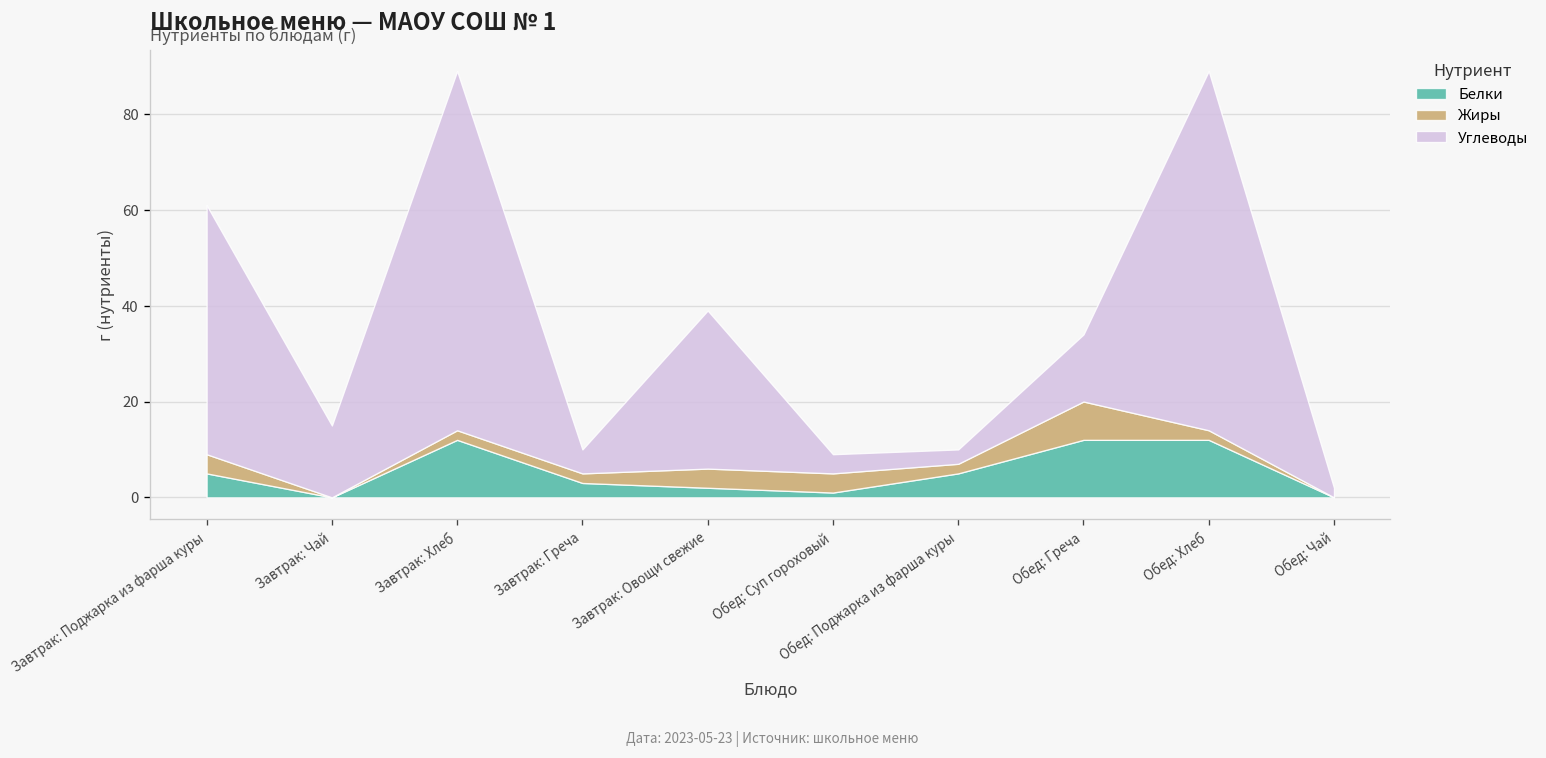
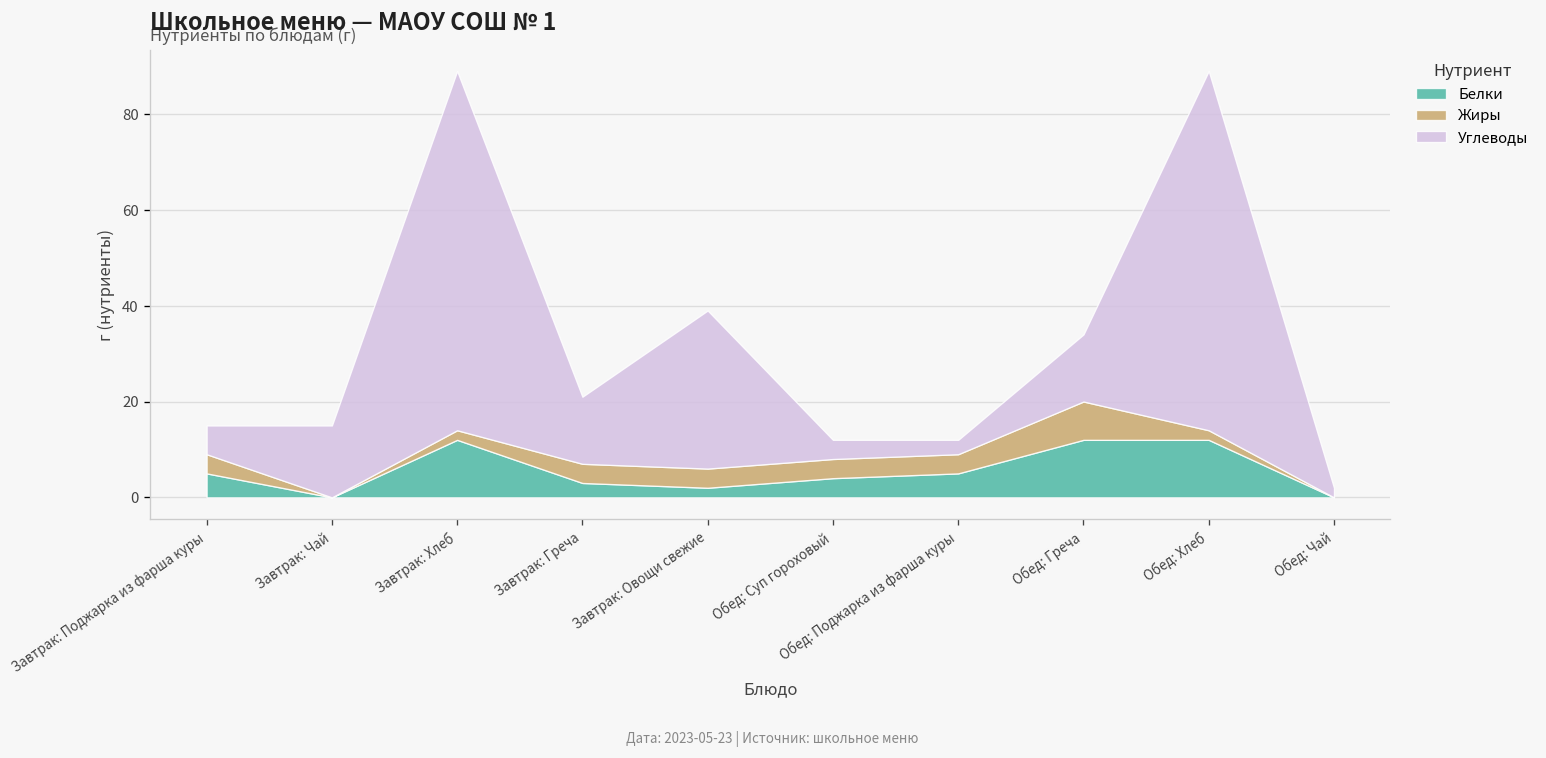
  {
    "Белки": {
      "Завтрак: Поджарка из фарша куры": 5,
      "Завтрак: Хлеб": 12,
      "Завтрак: Греча": 3,
      "Завтрак: Овощи свежие": 2,
-     "Обед: Суп гороховый": 1,
+     "Обед: Суп гороховый": 4,
      "Обед: Поджарка из фарша куры": 5,
      "Обед: Греча": 12,
      "Обед: Хлеб": 12
    },
    "Жиры": {
      "Завтрак: Поджарка из фарша куры": 4,
      "Завтрак: Хлеб": 2,
-     "Завтрак: Греча": 2,
+     "Завтрак: Греча": 4,
      "Завтрак: Овощи свежие": 4,
      "Обед: Суп гороховый": 4,
-     "Обед: Поджарка из фарша куры": 2,
+     "Обед: Поджарка из фарша куры": 4,
      "Обед: Греча": 8,
      "Обед: Хлеб": 2
    },
    "Углеводы": {
-     "Завтрак: Поджарка из фарша куры": 52,
+     "Завтрак: Поджарка из фарша куры": 6,
      "Завтрак: Чай": 15,
      "Завтрак: Хлеб": 75,
-     "Завтрак: Греча": 5,
+     "Завтрак: Греча": 14,
      "Завтрак: Овощи свежие": 33,
      "Обед: Суп гороховый": 4,
      "Обед: Поджарка из фарша куры": 3,
      "Обед: Греча": 14,
      "Обед: Хлеб": 75,
      "Обед: Чай": 2
    }
  }
